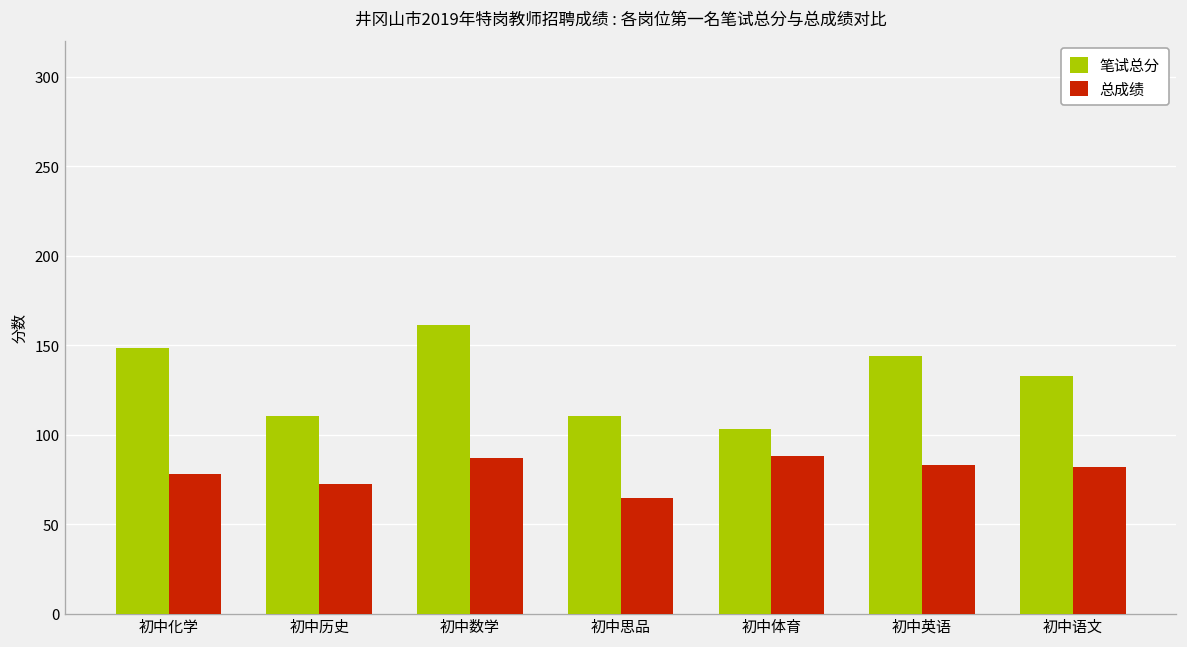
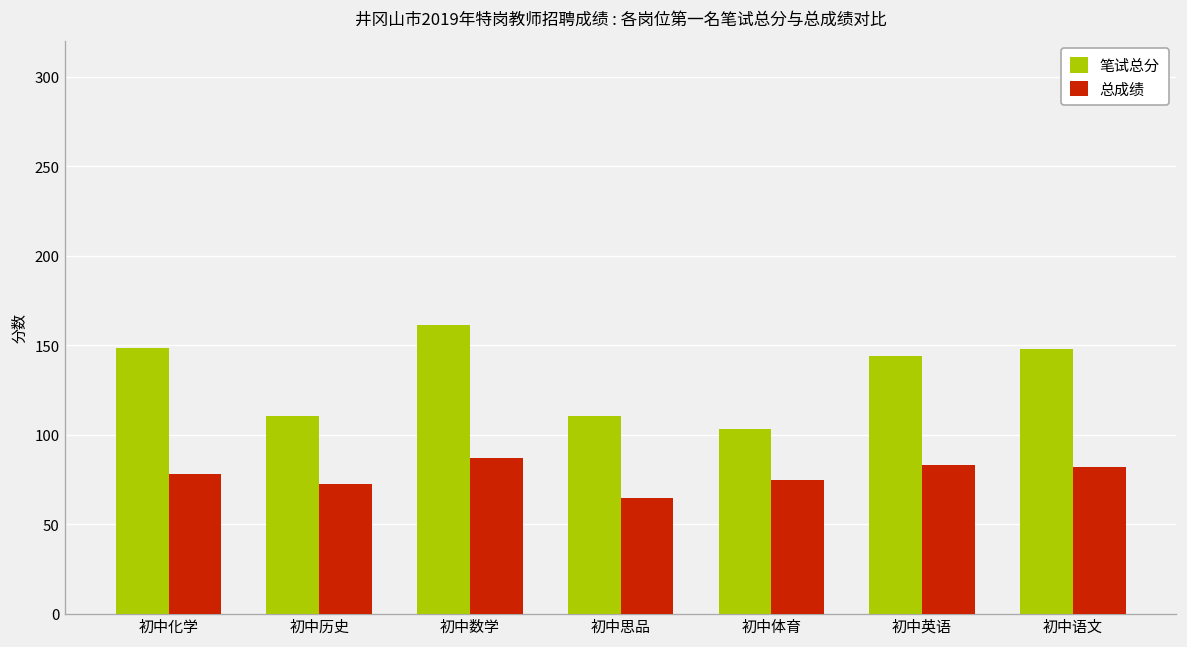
  {
    "笔试总分": {
      "初中化学": 149,
      "初中历史": 111,
      "初中数学": 161,
      "初中思品": 111,
      "初中体育": 103,
      "初中英语": 144,
-     "初中语文": 133
+     "初中语文": 148
    },
    "总成绩": {
      "初中化学": 78,
      "初中历史": 72,
      "初中数学": 87,
      "初中思品": 64,
-     "初中体育": 88,
+     "初中体育": 74,
      "初中英语": 83,
      "初中语文": 82
    }
  }
